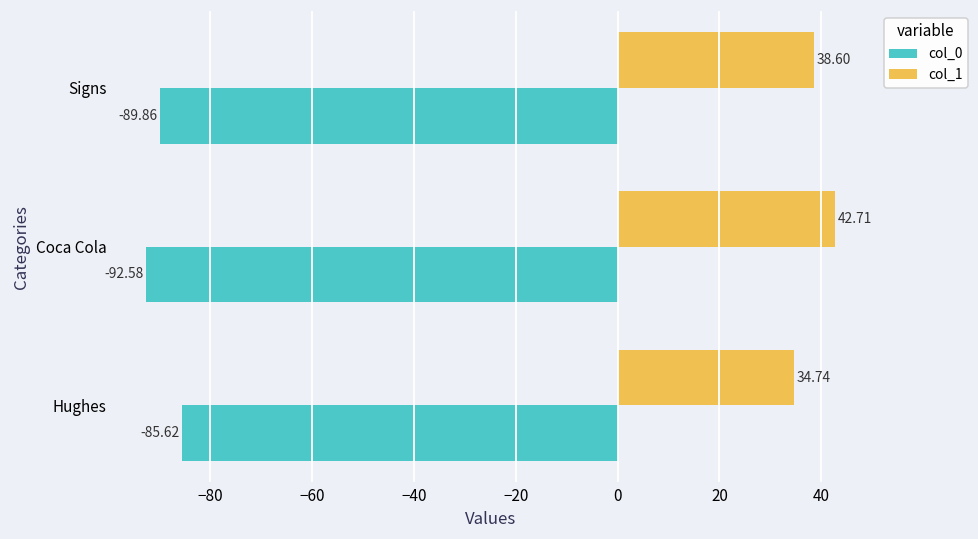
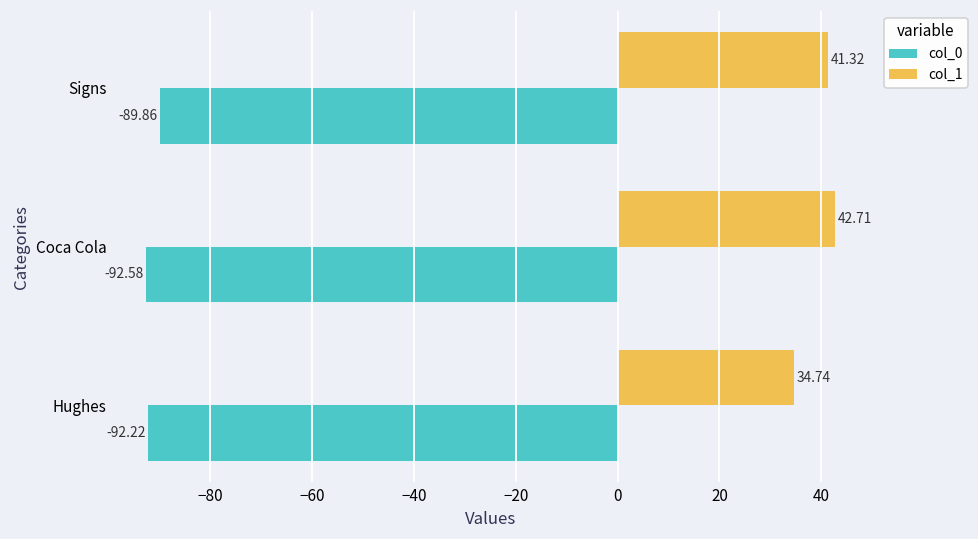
  {
    "col_0": {
      "Signs": -89.86,
      "Coca Cola": -92.58,
-     "Hughes": -85.62
+     "Hughes": -92.22
    },
    "col_1": {
-     "Signs": 38.60,
+     "Signs": 41.32,
      "Coca Cola": 42.71,
      "Hughes": 34.74
    }
  }
